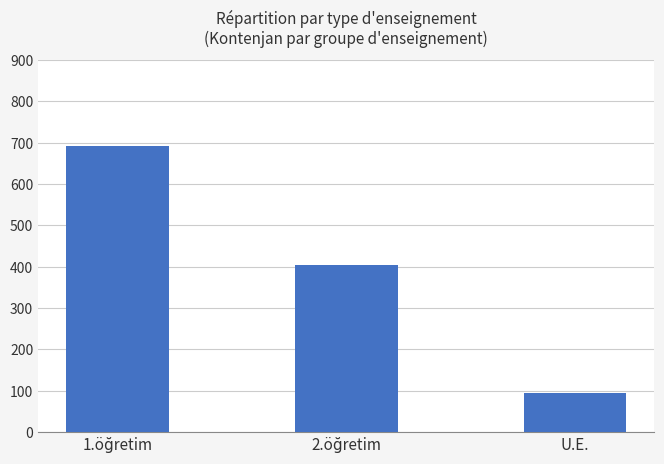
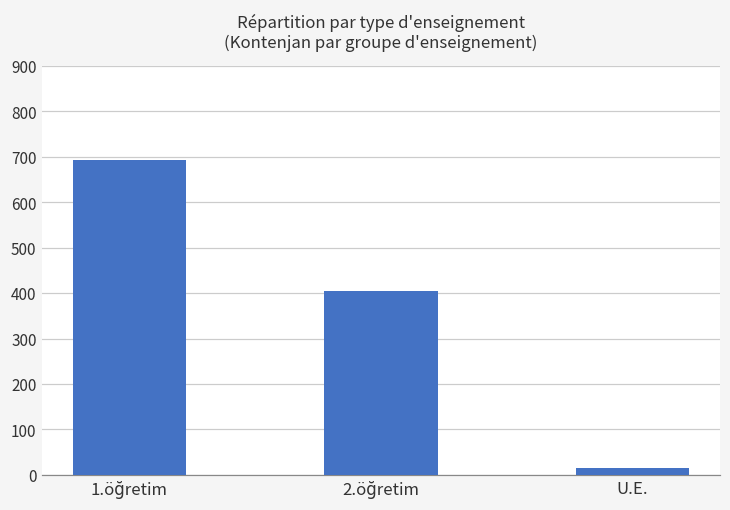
  {
    "1.öğretim": 690,
    "2.öğretim": 400,
-   "U.E.": 100
+   "U.E.": 20
  }
